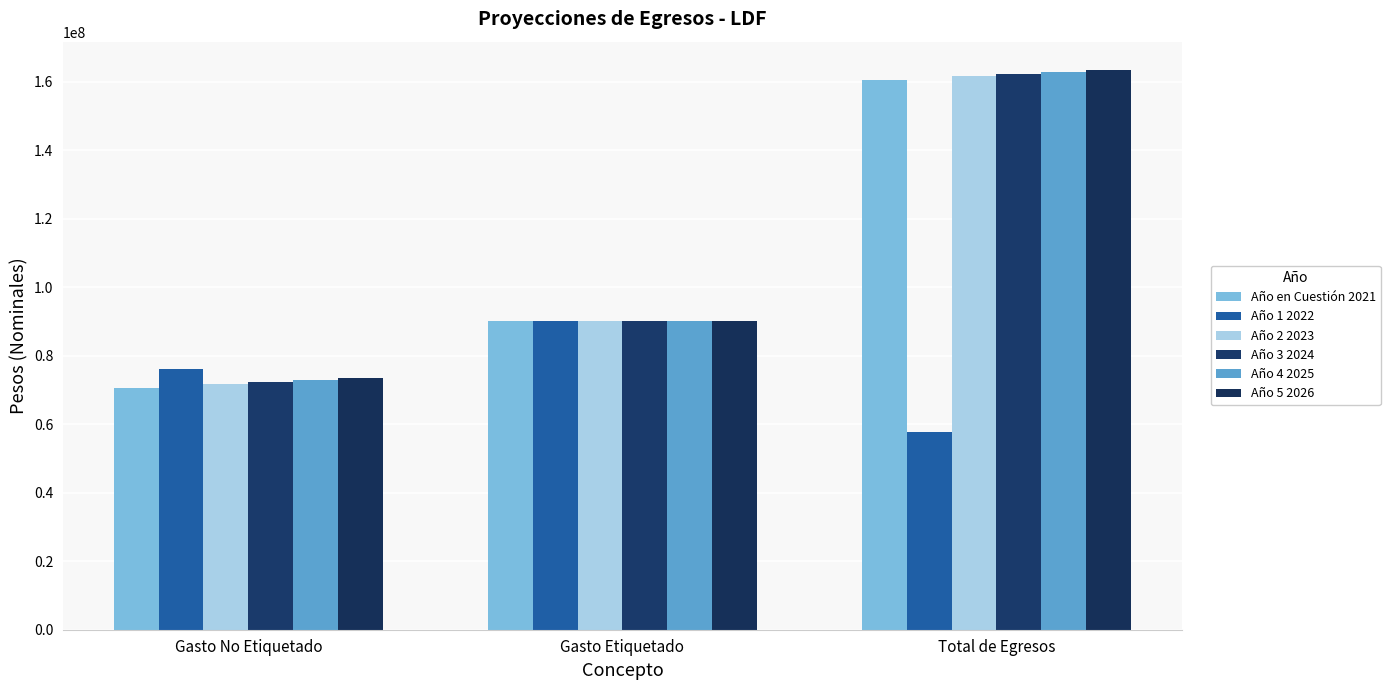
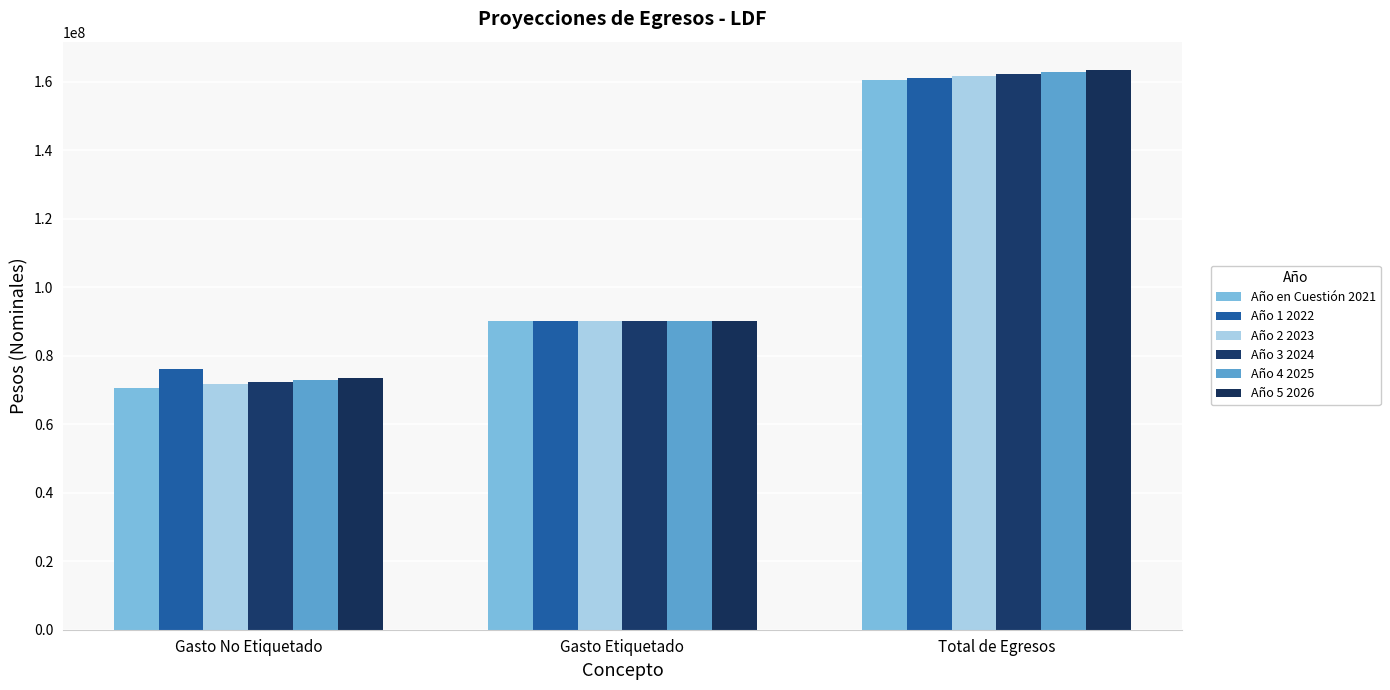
  {
    "Año 1 2022": {
      "Gasto No Etiquetado": 76000000,
      "Gasto Etiquetado": 90000000,
-     "Total de Egresos": 58000000
+     "Total de Egresos": 161000000
    }
  }
